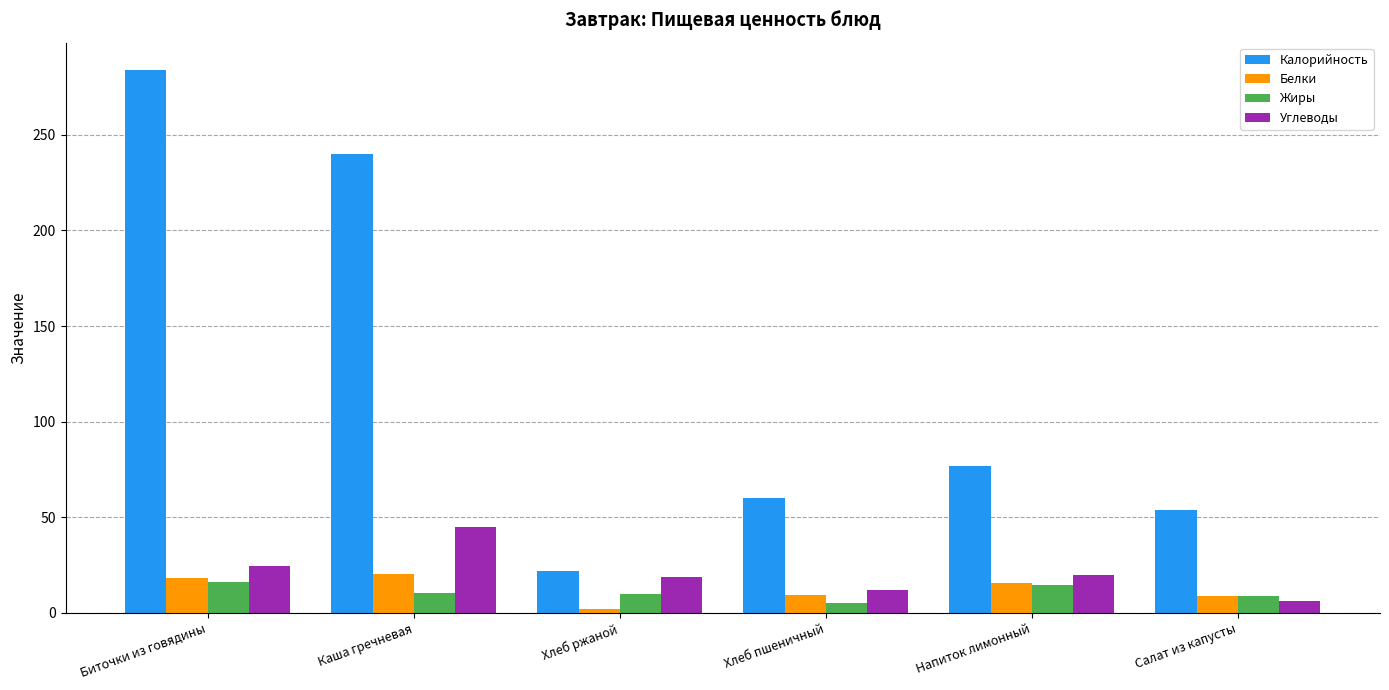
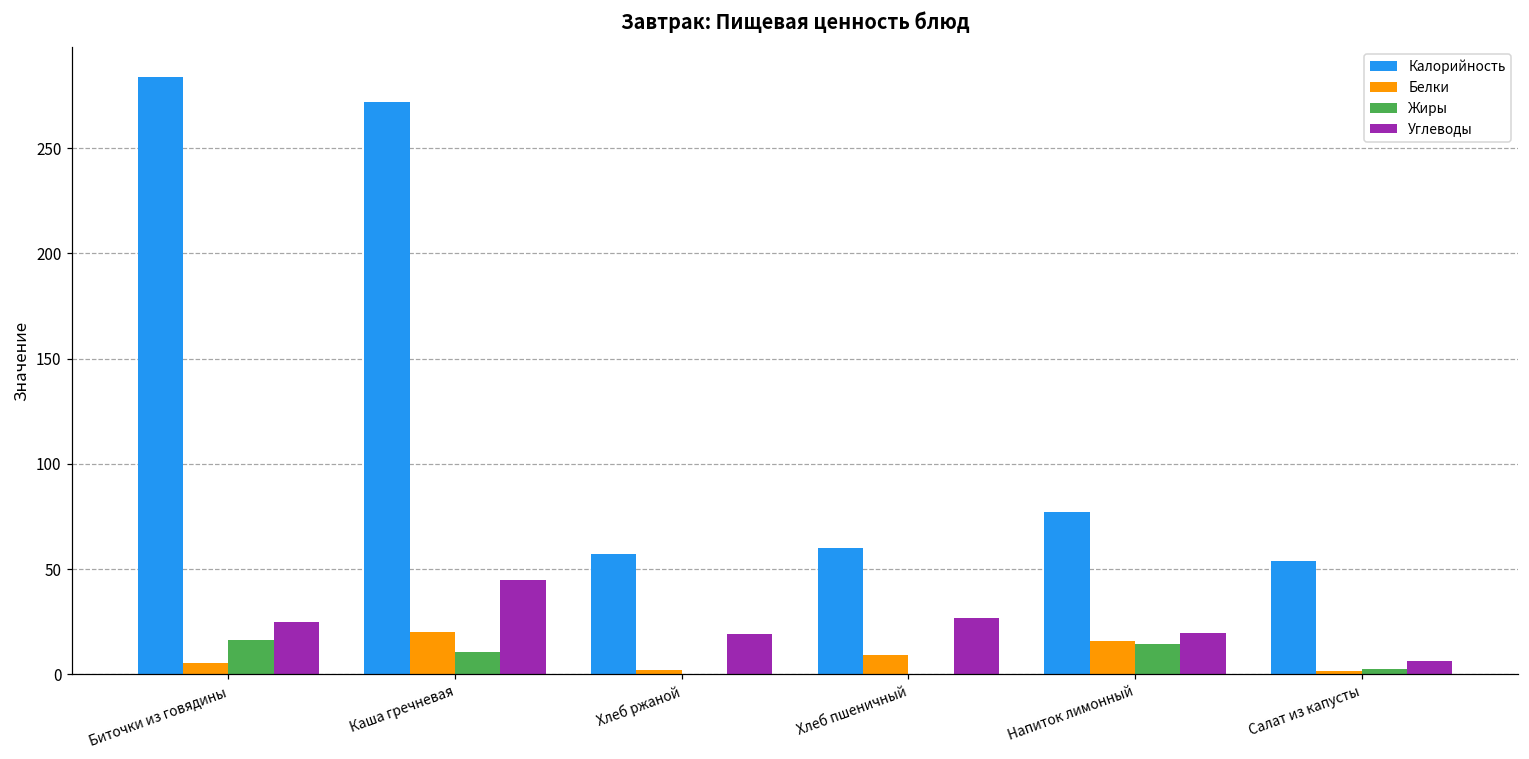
  {
    "Калорийность": {
      "Биточки из говядины": 284,
-     "Каша гречневая": 240,
-     "Хлеб ржаной": 22,
+     "Каша гречневая": 272,
+     "Хлеб ржаной": 57,
      "Хлеб пшеничный": 60,
      "Напиток лимонный": 77,
      "Салат из капусты": 54
    },
    "Белки": {
-     "Биточки из говядины": 18,
+     "Биточки из говядины": 6,
      "Каша гречневая": 20,
      "Хлеб ржаной": 2,
      "Хлеб пшеничный": 9,
      "Напиток лимонный": 16,
-     "Салат из капусты": 9
+     "Салат из капусты": 1
    },
    "Жиры": {
      "Биточки из говядины": 16,
      "Каша гречневая": 11,
-     "Хлеб ржаной": 10,
-     "Хлеб пшеничный": 5,
+     "Хлеб ржаной": 0,
+     "Хлеб пшеничный": 0,
      "Напиток лимонный": 14,
-     "Салат из капусты": 9
+     "Салат из капусты": 3
    },
    "Углеводы": {
      "Биточки из говядины": 25,
      "Каша гречневая": 45,
      "Хлеб ржаной": 19,
-     "Хлеб пшеничный": 12,
+     "Хлеб пшеничный": 27,
      "Напиток лимонный": 20,
      "Салат из капусты": 6
    }
  }
